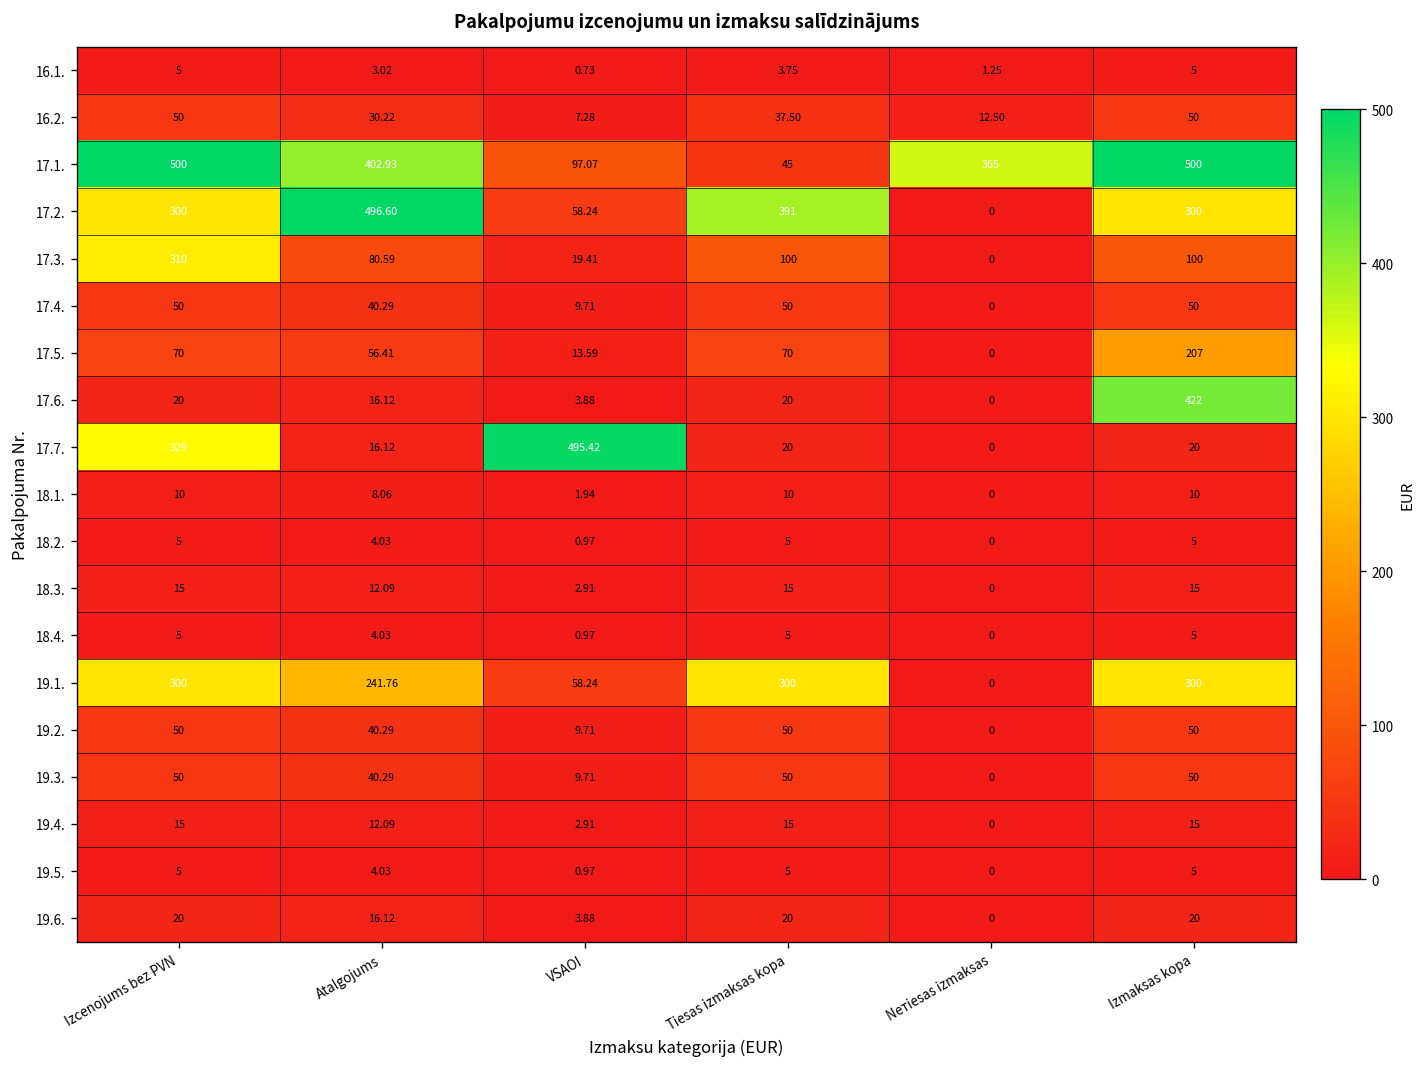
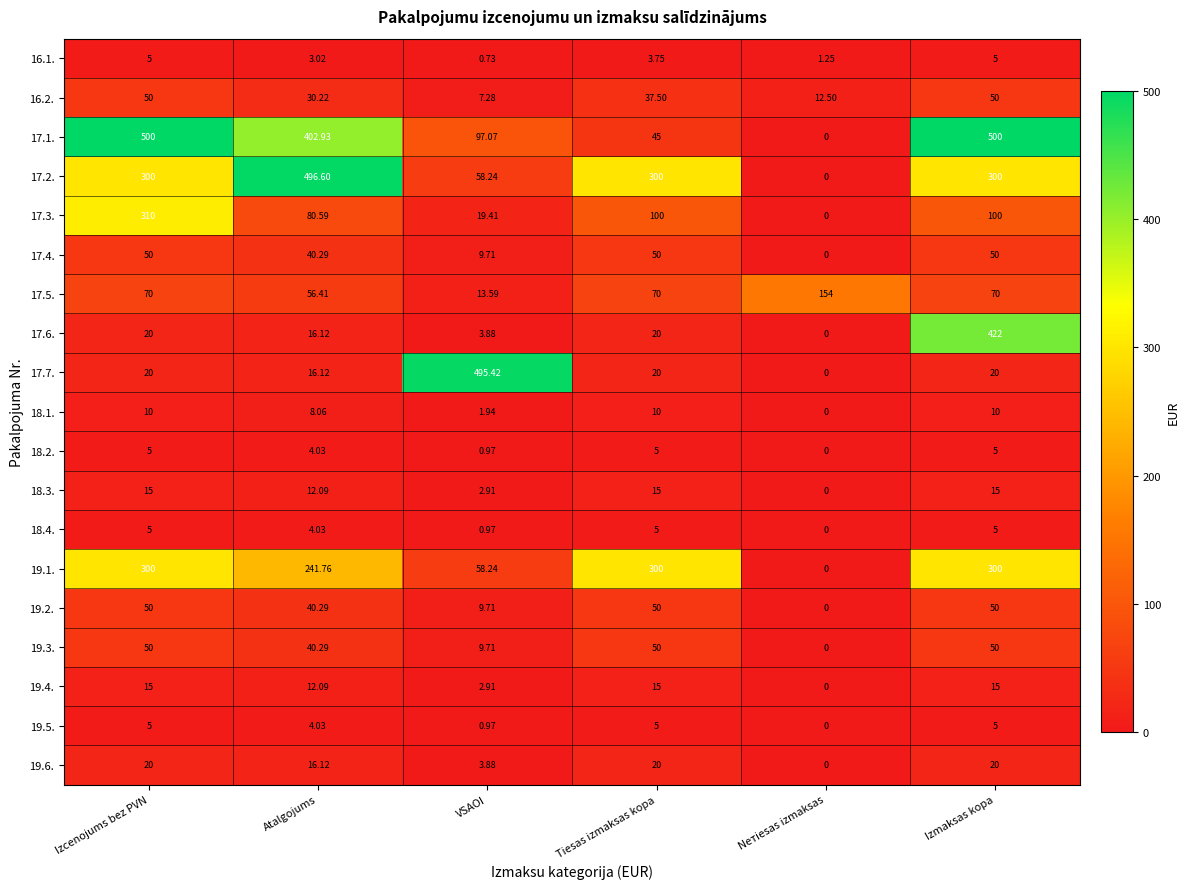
  {
    "16.1.": {
      "Izcenojums bez PVN": 5,
      "Atalgojums": 3.02,
      "VSAOI": 0.73,
      "Tiesas izmaksas kopa": 3.75,
      "Nетiesas izmaksas": 1.25,
      "Izmaksas kopa": 5
    },
    "16.2.": {
      "Izcenojums bez PVN": 50,
      "Atalgojums": 30.22,
      "VSAOI": 7.28,
      "Tiesas izmaksas kopa": 37.50,
      "Nетiesas izmaksas": 12.50,
      "Izmaksas kopa": 50
    },
    "17.1.": {
      "Izcenojums bez PVN": 500,
      "Atalgojums": 402.93,
      "VSAOI": 97.07,
      "Tiesas izmaksas kopa": 45,
-     "Nетiesas izmaksas": 365,
+     "Nетiesas izmaksas": 0,
      "Izmaksas kopa": 500
    },
    "17.2.": {
      "Izcenojums bez PVN": 300,
      "Atalgojums": 496.60,
      "VSAOI": 58.24,
-     "Tiesas izmaksas kopa": 391,
+     "Tiesas izmaksas kopa": 300,
      "Nетiesas izmaksas": 0,
      "Izmaksas kopa": 300
    },
    "17.3.": {
      "Izcenojums bez PVN": 310,
      "Atalgojums": 80.59,
      "VSAOI": 19.41,
      "Tiesas izmaksas kopa": 100,
      "Nетiesas izmaksas": 0,
      "Izmaksas kopa": 100
    },
    "17.4.": {
      "Izcenojums bez PVN": 50,
      "Atalgojums": 40.29,
      "VSAOI": 9.71,
      "Tiesas izmaksas kopa": 50,
      "Nетiesas izmaksas": 0,
      "Izmaksas kopa": 50
    },
    "17.5.": {
      "Izcenojums bez PVN": 70,
      "Atalgojums": 56.41,
      "VSAOI": 13.59,
      "Tiesas izmaksas kopa": 70,
-     "Nетiesas izmaksas": 0,
-     "Izmaksas kopa": 207
+     "Nетiesas izmaksas": 154,
+     "Izmaksas kopa": 70
    },
    "17.6.": {
      "Izcenojums bez PVN": 20,
      "Atalgojums": 16.12,
      "VSAOI": 3.88,
      "Tiesas izmaksas kopa": 20,
      "Nетiesas izmaksas": 0,
      "Izmaksas kopa": 422
    },
    "17.7.": {
-     "Izcenojums bez PVN": 329,
+     "Izcenojums bez PVN": 20,
      "Atalgojums": 16.12,
      "VSAOI": 495.42,
      "Tiesas izmaksas kopa": 20,
      "Nетiesas izmaksas": 0,
      "Izmaksas kopa": 20
    },
    "18.1.": {
      "Izcenojums bez PVN": 10,
      "Atalgojums": 8.06,
      "VSAOI": 1.94,
      "Tiesas izmaksas kopa": 10,
      "Nетiesas izmaksas": 0,
      "Izmaksas kopa": 10
    },
    "18.2.": {
      "Izcenojums bez PVN": 5,
      "Atalgojums": 4.03,
      "VSAOI": 0.97,
      "Tiesas izmaksas kopa": 5,
      "Nетiesas izmaksas": 0,
      "Izmaksas kopa": 5
    },
    "18.3.": {
      "Izcenojums bez PVN": 15,
      "Atalgojums": 12.09,
      "VSAOI": 2.91,
      "Tiesas izmaksas kopa": 15,
      "Nетiesas izmaksas": 0,
      "Izmaksas kopa": 15
    },
    "18.4.": {
      "Izcenojums bez PVN": 5,
      "Atalgojums": 4.03,
      "VSAOI": 0.97,
      "Tiesas izmaksas kopa": 5,
      "Nетiesas izmaksas": 0,
      "Izmaksas kopa": 5
    },
    "19.1.": {
      "Izcenojums bez PVN": 300,
      "Atalgojums": 241.76,
      "VSAOI": 58.24,
      "Tiesas izmaksas kopa": 300,
      "Nетiesas izmaksas": 0,
      "Izmaksas kopa": 300
    },
    "19.2.": {
      "Izcenojums bez PVN": 50,
      "Atalgojums": 40.29,
      "VSAOI": 9.71,
      "Tiesas izmaksas kopa": 50,
      "Nетiesas izmaksas": 0,
      "Izmaksas kopa": 50
    },
    "19.3.": {
      "Izcenojums bez PVN": 50,
      "Atalgojums": 40.29,
      "VSAOI": 9.71,
      "Tiesas izmaksas kopa": 50,
      "Nетiesas izmaksas": 0,
      "Izmaksas kopa": 50
    },
    "19.4.": {
      "Izcenojums bez PVN": 15,
      "Atalgojums": 12.09,
      "VSAOI": 2.91,
      "Tiesas izmaksas kopa": 15,
      "Nетiesas izmaksas": 0,
      "Izmaksas kopa": 15
    },
    "19.5.": {
      "Izcenojums bez PVN": 5,
      "Atalgojums": 4.03,
      "VSAOI": 0.97,
      "Tiesas izmaksas kopa": 5,
      "Nетiesas izmaksas": 0,
      "Izmaksas kopa": 5
    },
    "19.6.": {
      "Izcenojums bez PVN": 20,
      "Atalgojums": 16.12,
      "VSAOI": 3.88,
      "Tiesas izmaksas kopa": 20,
      "Nетiesas izmaksas": 0,
      "Izmaksas kopa": 20
    }
  }
